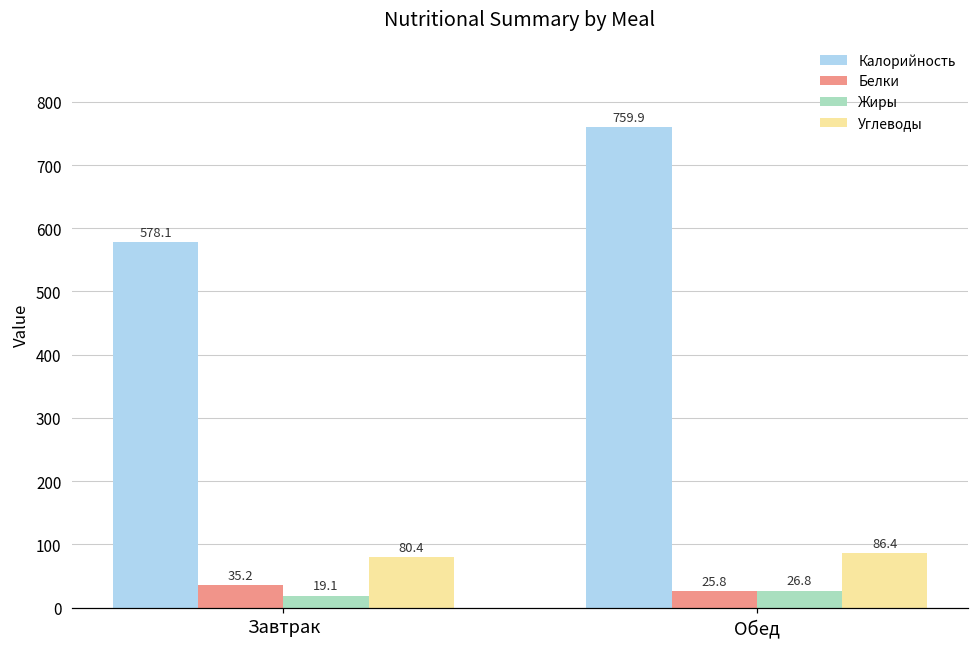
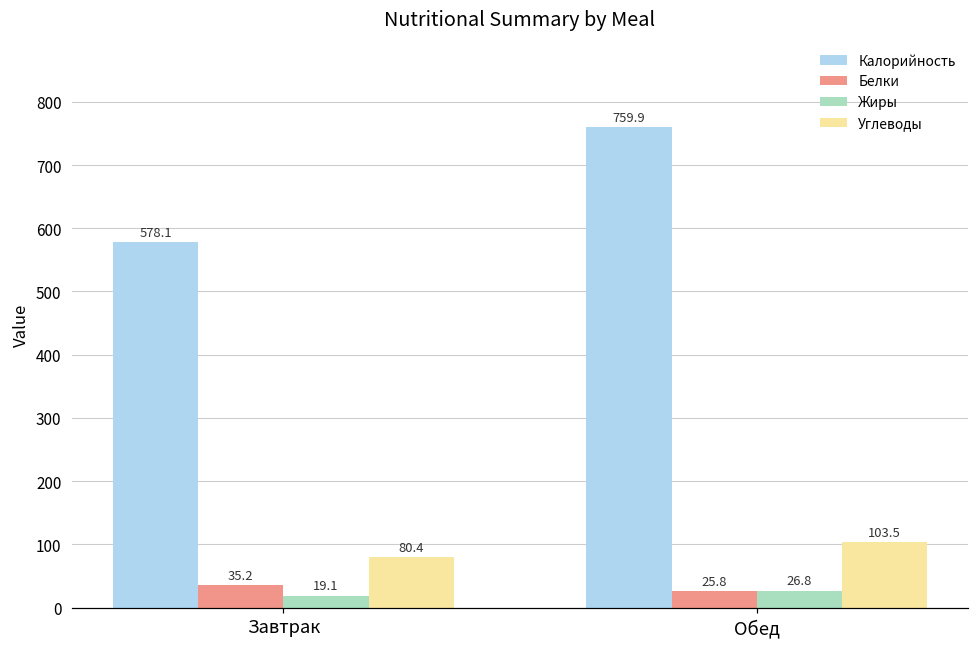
  {
    "Белки": {
      "Завтрак": 35.2,
      "Обед": 25.8
    },
    "Углеводы": {
      "Завтрак": 80.4,
-     "Обед": 86.4
+     "Обед": 103.5
    }
  }
